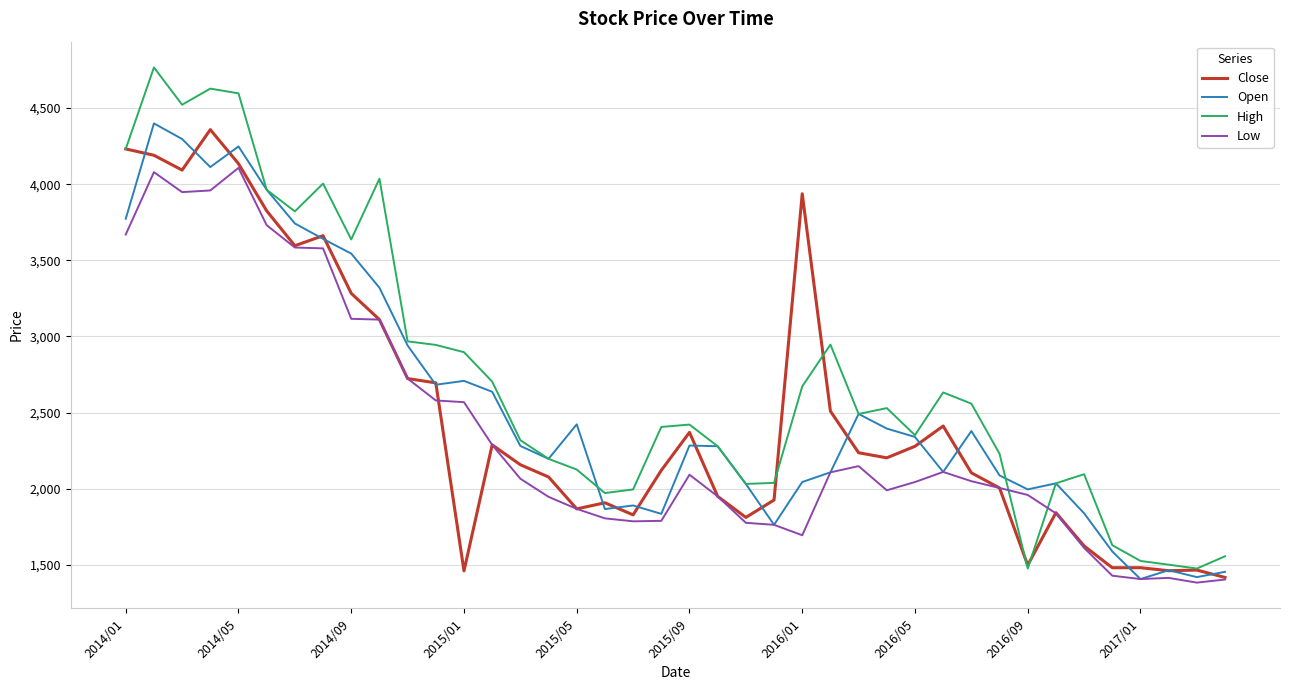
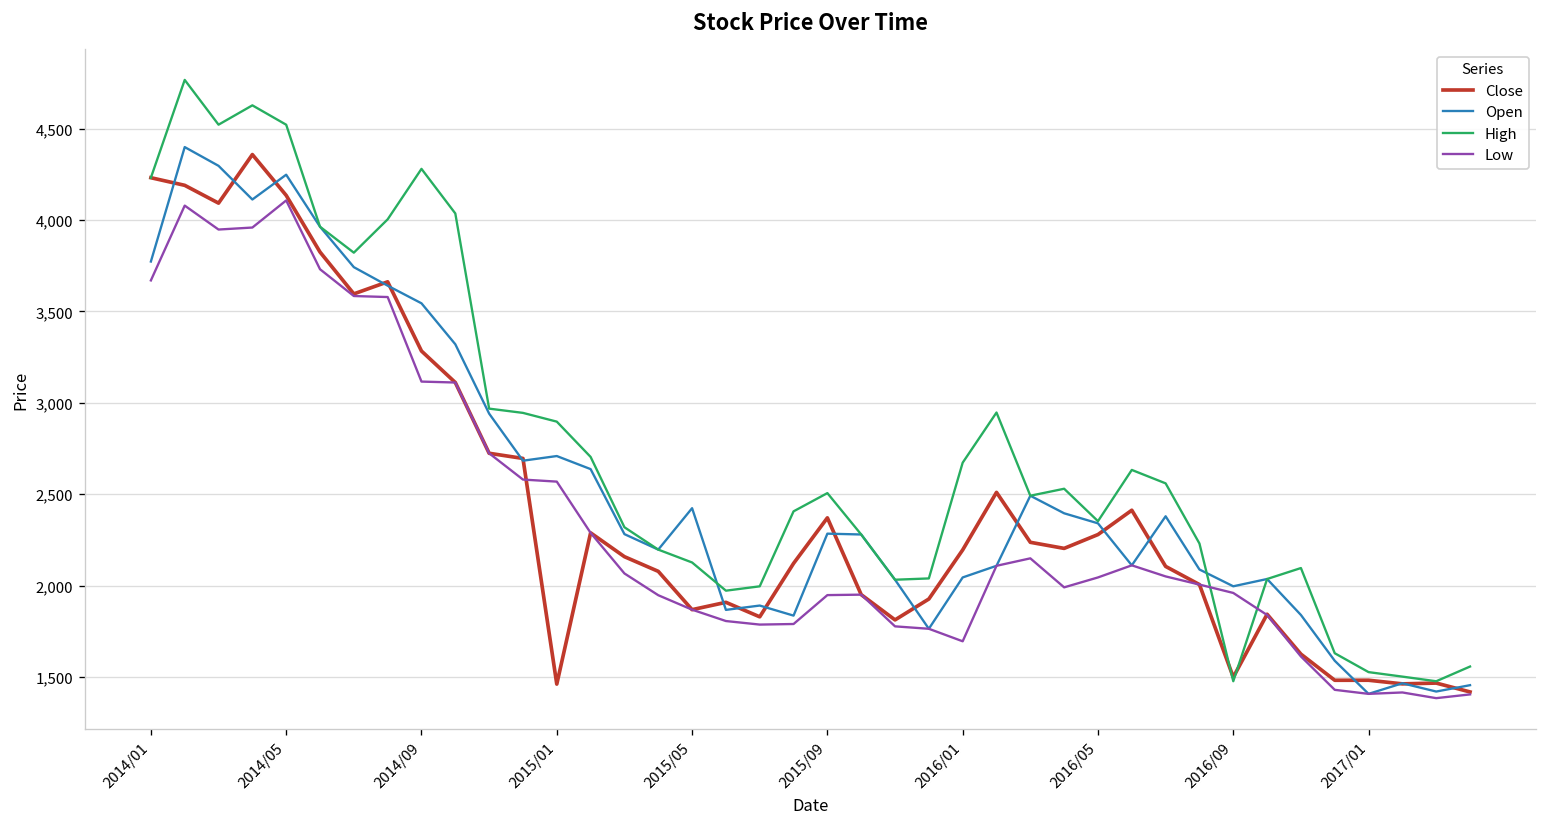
  {
    "Close": {
      "2014/05": "4,130",
      "2014/09": "3,280",
      "2015/01": "1,460",
      "2015/09": "2,370",
-     "2016/01": "3,940",
+     "2016/01": "2,190",
      "2016/05": "2,280",
      "2016/09": "1,500",
      "2017/01": "1,480"
    },
    "Open": {
      "2014/01": "3,770",
      "2014/05": "4,250",
      "2014/09": "3,540",
      "2015/01": "2,710",
      "2015/05": "2,420",
      "2015/09": "2,280",
      "2016/01": "2,040",
      "2016/09": "2,000"
    },
    "High": {
-     "2014/05": "4,600",
-     "2014/09": "3,640",
+     "2014/05": "4,520",
+     "2014/09": "4,280",
      "2015/01": "2,900",
      "2015/05": "2,130",
-     "2015/09": "2,420",
+     "2015/09": "2,510",
      "2016/01": "2,670",
      "2016/09": "1,480",
      "2017/01": "1,530"
    },
    "Low": {
      "2014/01": "3,670",
      "2014/05": "4,110",
      "2014/09": "3,120",
      "2015/01": "2,570",
-     "2015/09": "2,090",
+     "2015/09": "1,950",
      "2016/01": "1,690",
      "2016/05": "2,040",
      "2016/09": "1,960"
    }
  }
